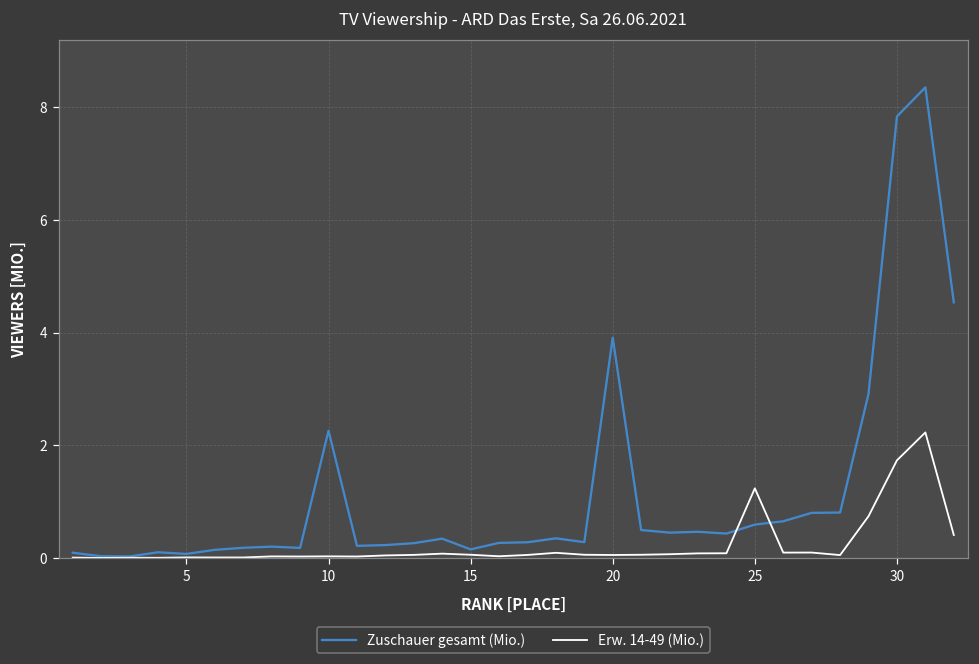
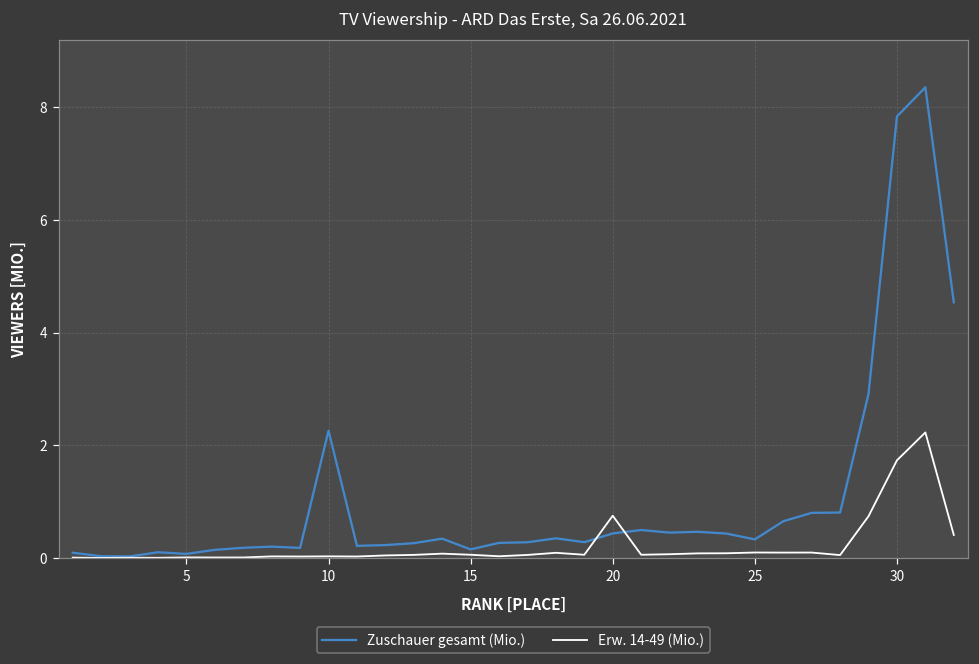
  {
    "Zuschauer gesamt (Mio.)": {
      "5": 0.1,
      "10": 2.3,
      "15": 0.2,
-     "20": 3.9,
-     "25": 0.6,
+     "20": 0.4,
+     "25": 0.3,
      "30": 7.8
    },
    "Erw. 14-49 (Mio.)": {
      "5": 0.0,
      "10": 0.0,
      "15": 0.1,
-     "20": 0.1,
-     "25": 1.2,
+     "20": 0.8,
+     "25": 0.1,
      "30": 1.7
    }
  }
